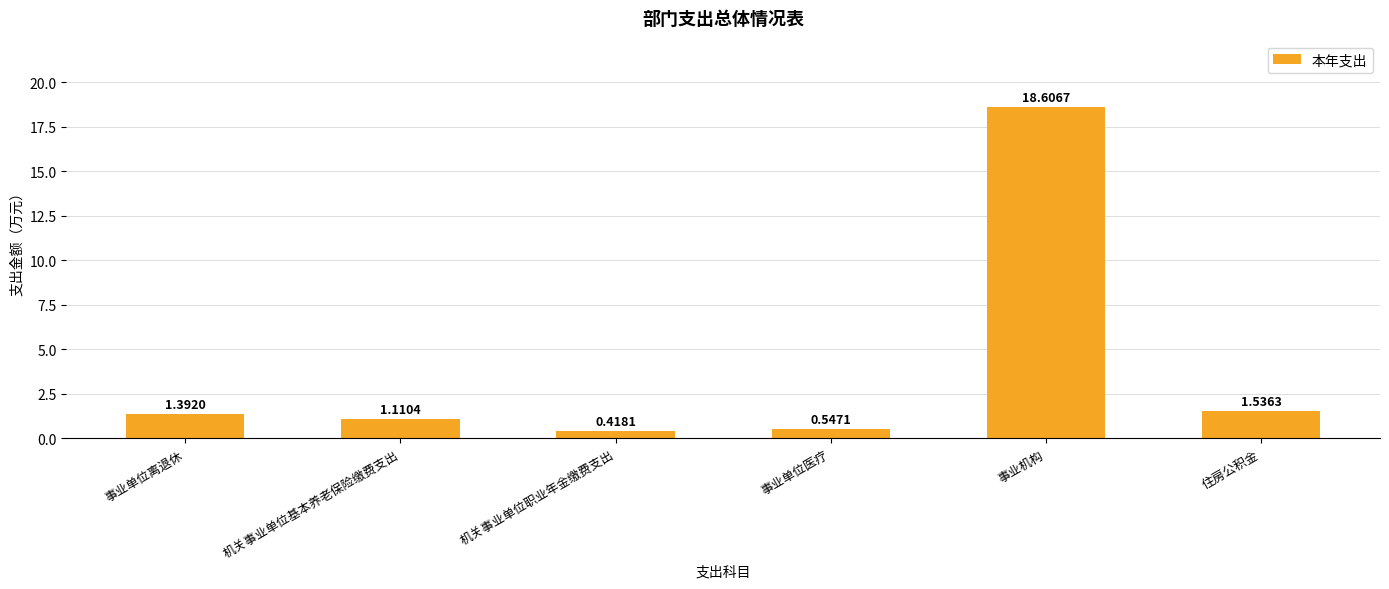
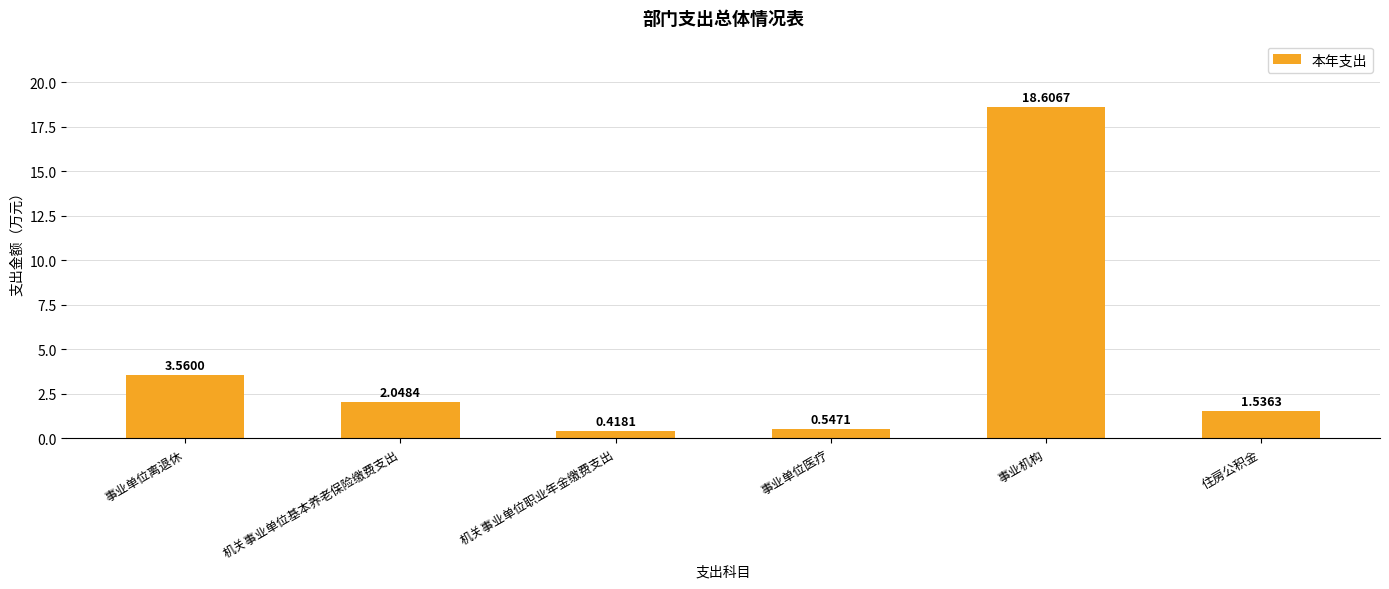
  {
-   "事业单位离退休": 1.3920,
-   "机关事业单位基本养老保险缴费支出": 1.1104,
+   "事业单位离退休": 3.5600,
+   "机关事业单位基本养老保险缴费支出": 2.0484,
    "机关事业单位职业年金缴费支出": 0.4181,
    "事业单位医疗": 0.5471,
    "事业机构": 18.6067,
    "住房公积金": 1.5363
  }
